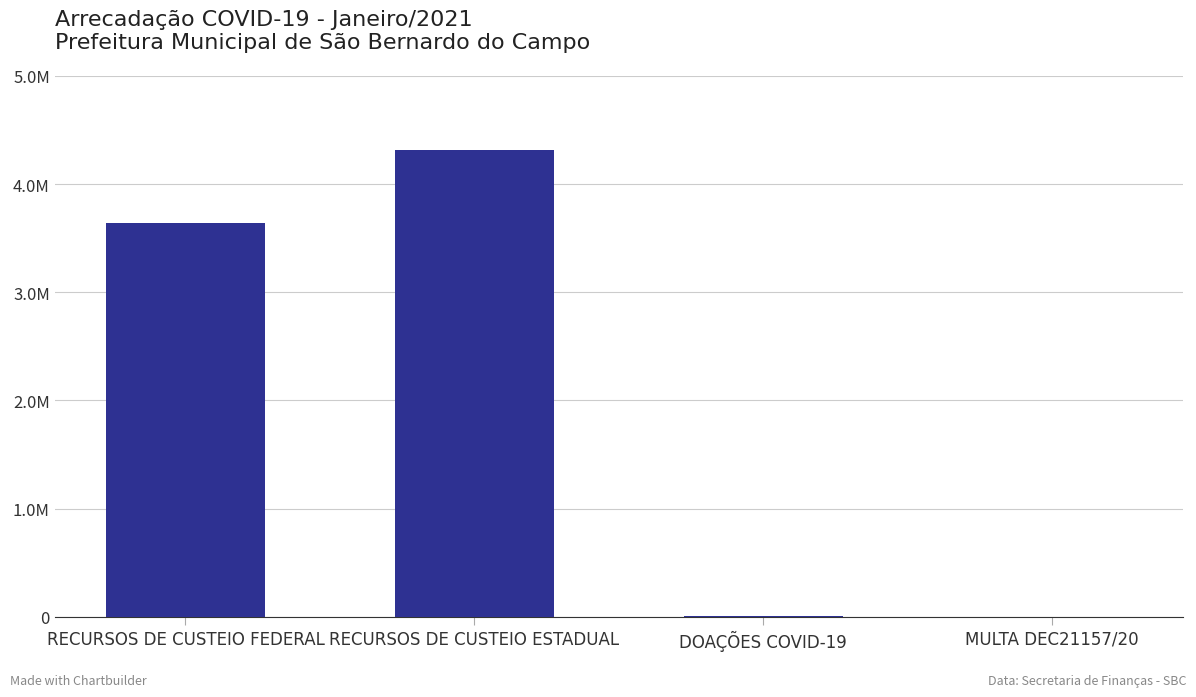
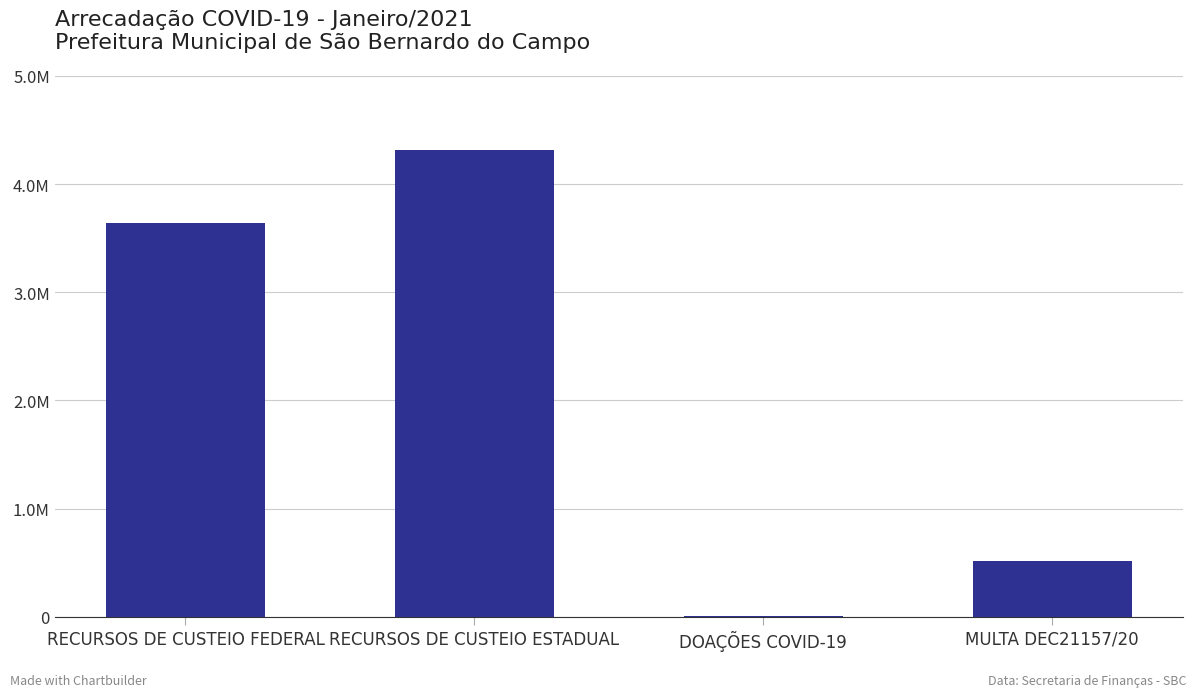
  {
    "RECURSOS DE CUSTEIO FEDERAL": 3640000,
    "RECURSOS DE CUSTEIO ESTADUAL": 4320000,
-   "MULTA DEC21157/20": 0
+   "MULTA DEC21157/20": 510000
  }
